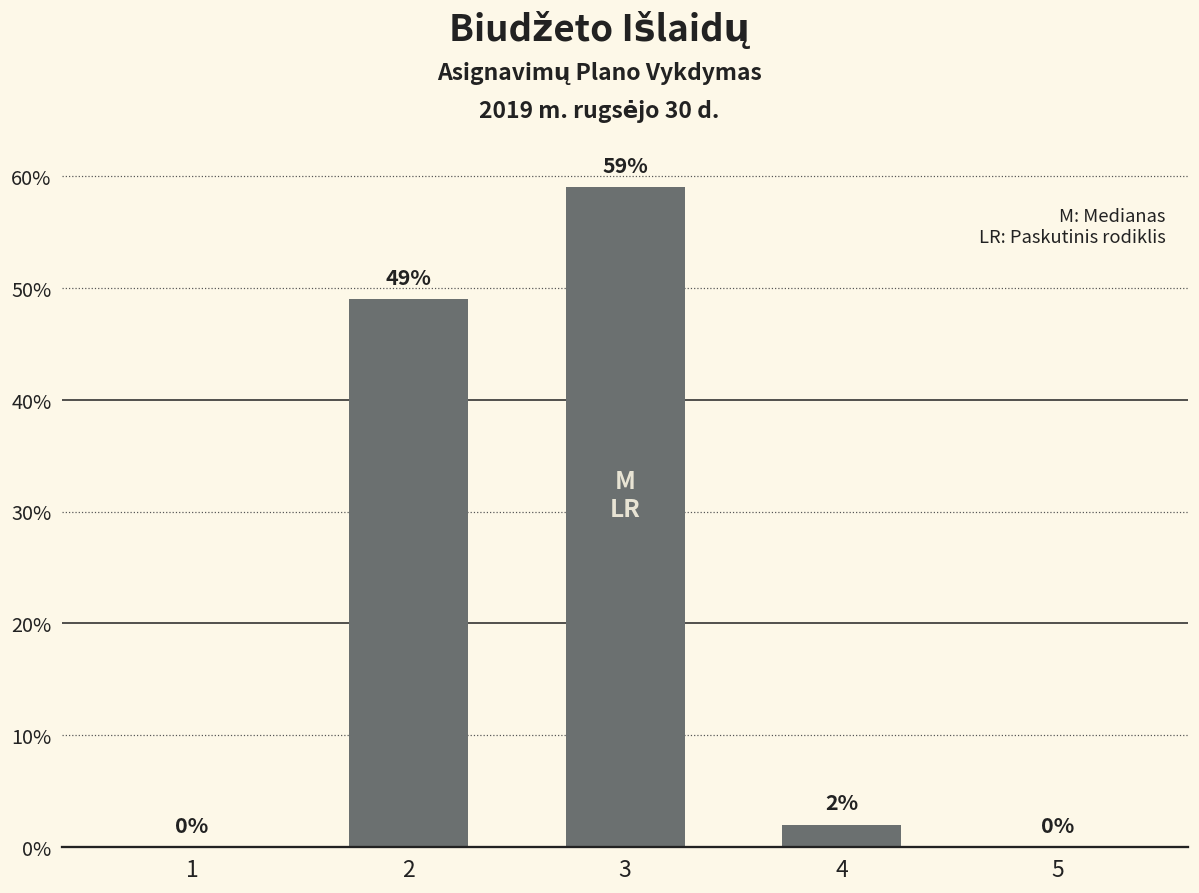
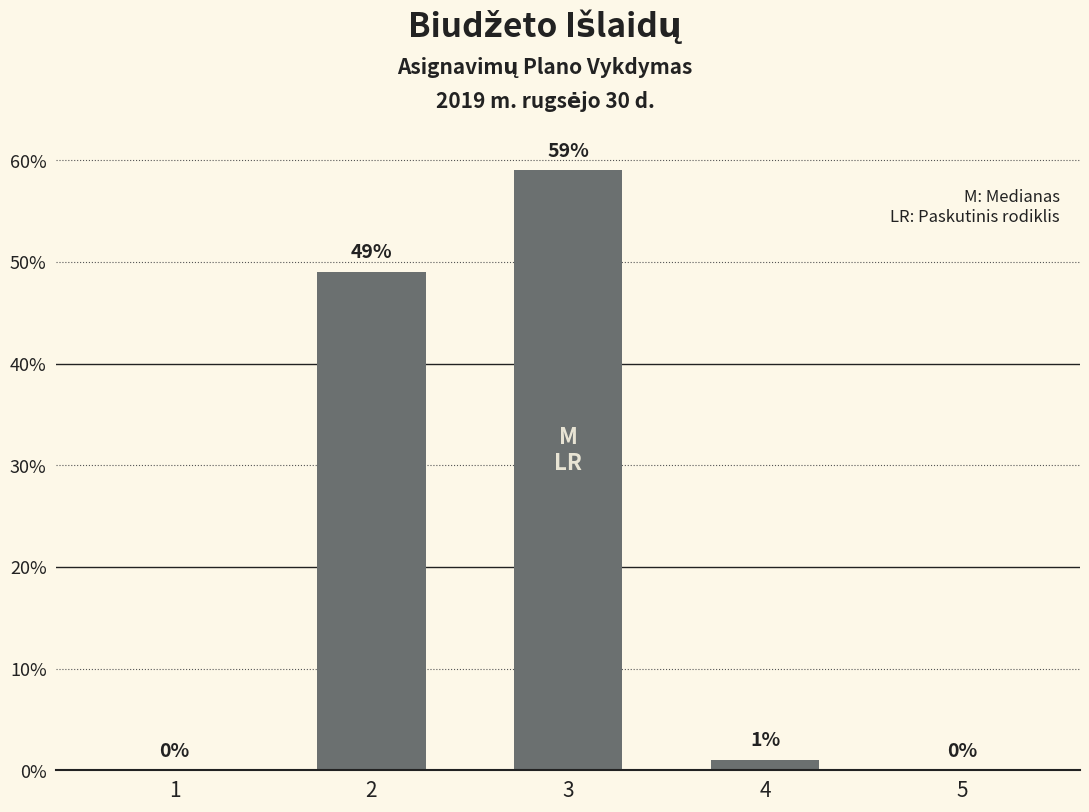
  {
    "1": "0%",
    "2": "49%",
    "3": "59%",
-   "4": "2%",
+   "4": "1%",
    "5": "0%"
  }
